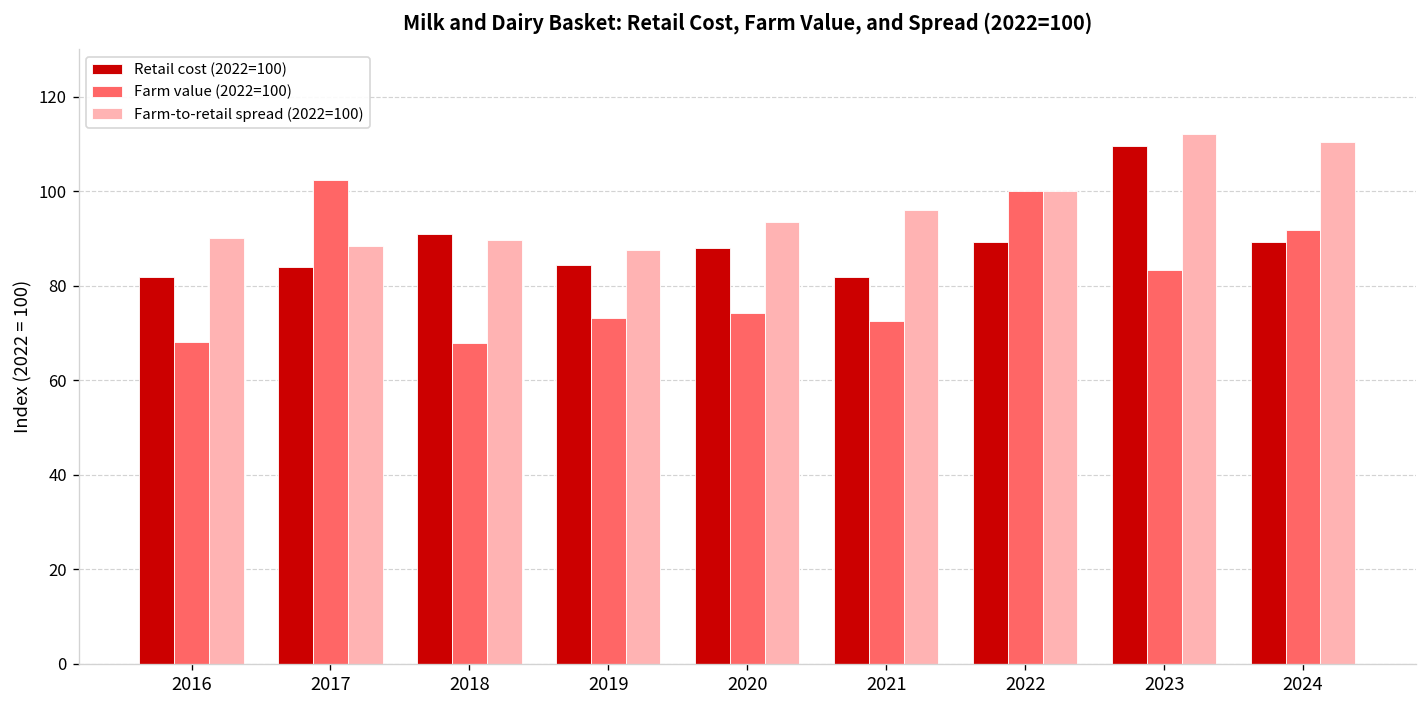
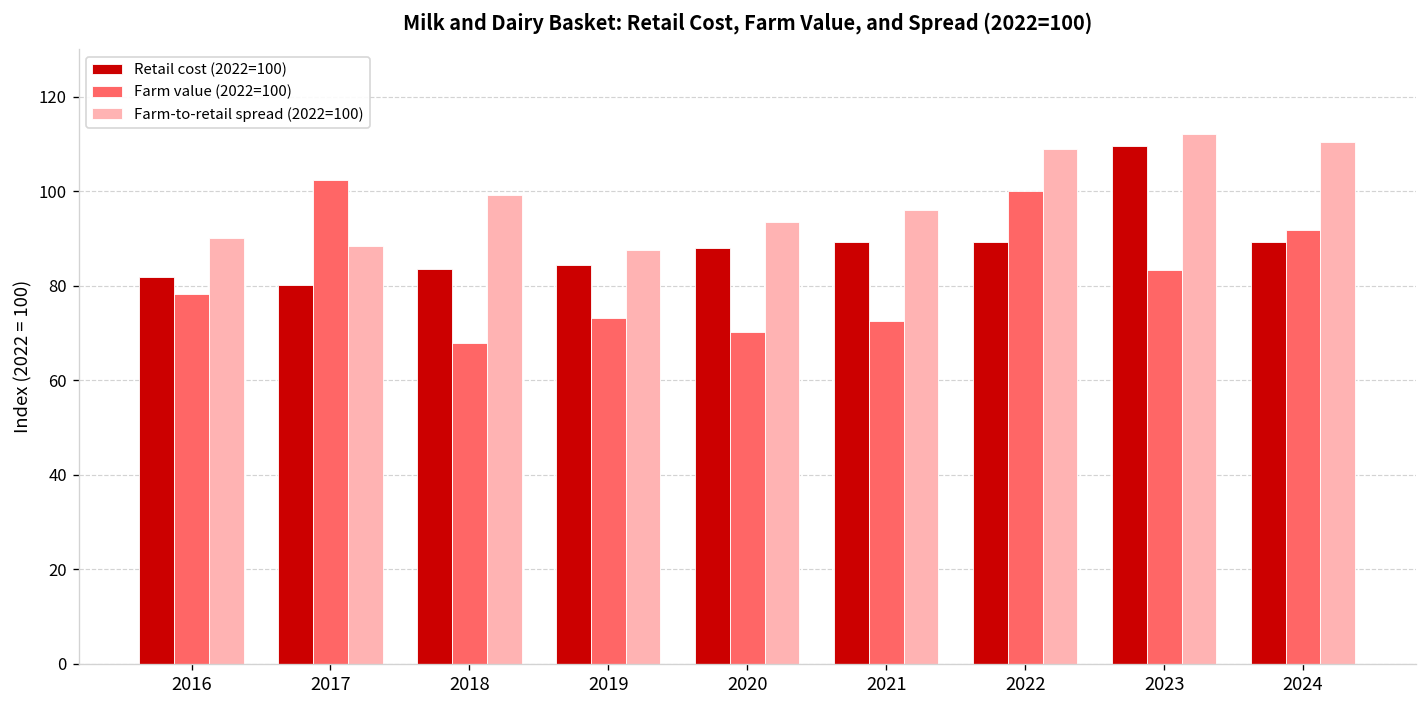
  {
    "Retail cost (2022=100)": {
      "2016": 82,
-     "2017": 84,
-     "2018": 91,
+     "2017": 80,
+     "2018": 84,
      "2019": 84,
      "2020": 88,
-     "2021": 82,
+     "2021": 89,
      "2022": 89,
      "2023": 110,
      "2024": 89
    },
    "Farm value (2022=100)": {
-     "2016": 68,
+     "2016": 78,
      "2017": 102,
      "2018": 68,
      "2019": 73,
-     "2020": 74,
+     "2020": 70,
      "2021": 73,
      "2022": 100,
      "2023": 83,
      "2024": 92
    },
    "Farm-to-retail spread (2022=100)": {
      "2016": 90,
      "2017": 88,
-     "2018": 90,
+     "2018": 99,
      "2019": 88,
      "2020": 94,
      "2021": 96,
-     "2022": 100,
+     "2022": 109,
      "2023": 112,
      "2024": 110
    }
  }
